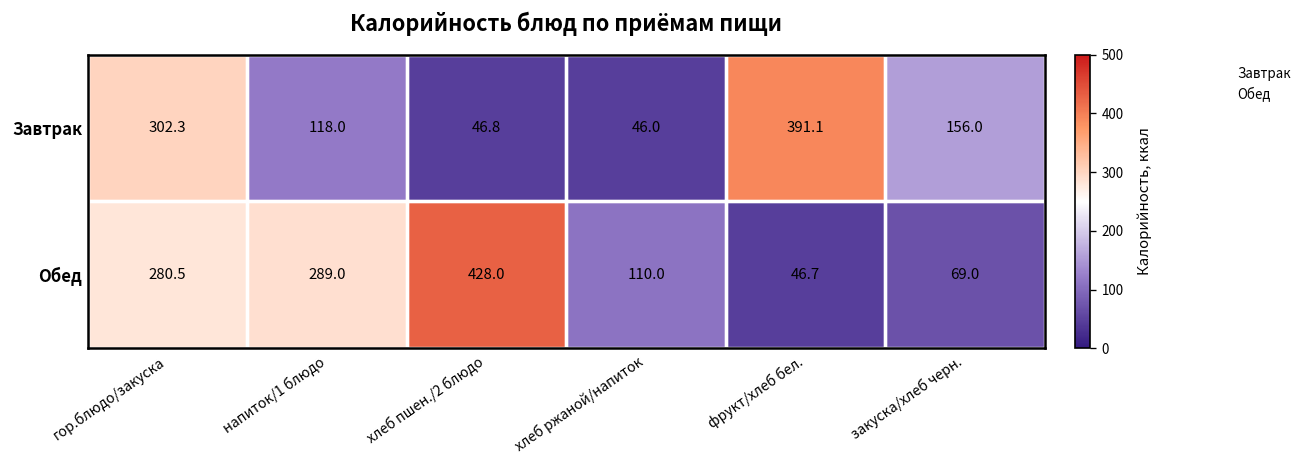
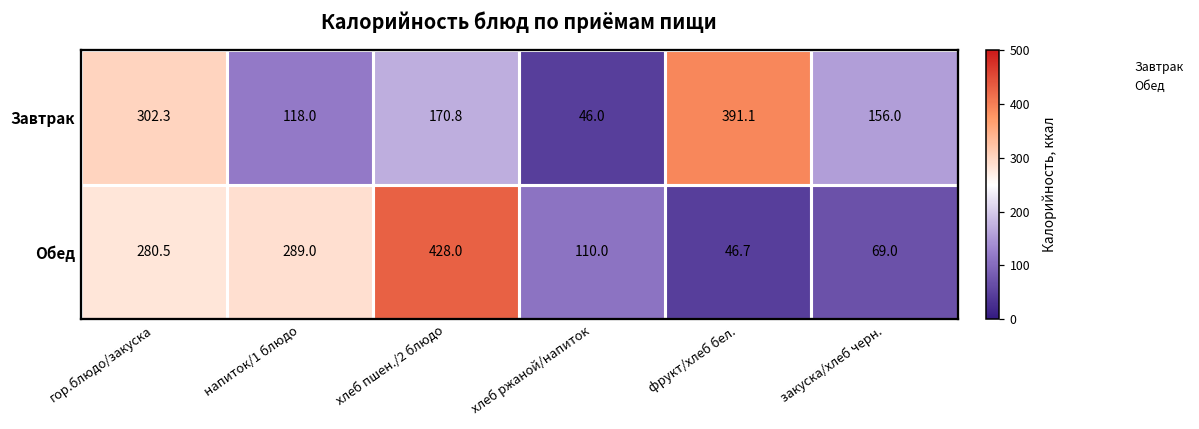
  {
    "Завтрак": {
      "гор.блюдо/закуска": 302.3,
      "напиток/1 блюдо": 118.0,
-     "хлеб пшен./2 блюдо": 46.8,
+     "хлеб пшен./2 блюдо": 170.8,
      "хлеб ржаной/напиток": 46.0,
      "фрукт/хлеб бел.": 391.1,
      "закуска/хлеб черн.": 156.0
    },
    "Обед": {
      "гор.блюдо/закуска": 280.5,
      "напиток/1 блюдо": 289.0,
      "хлеб пшен./2 блюдо": 428.0,
      "хлеб ржаной/напиток": 110.0,
      "фрукт/хлеб бел.": 46.7,
      "закуска/хлеб черн.": 69.0
    }
  }
